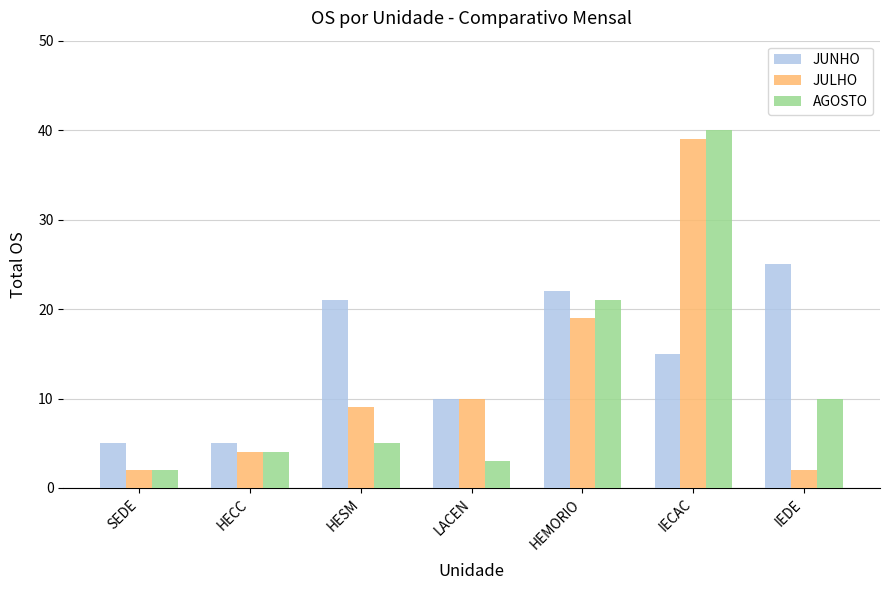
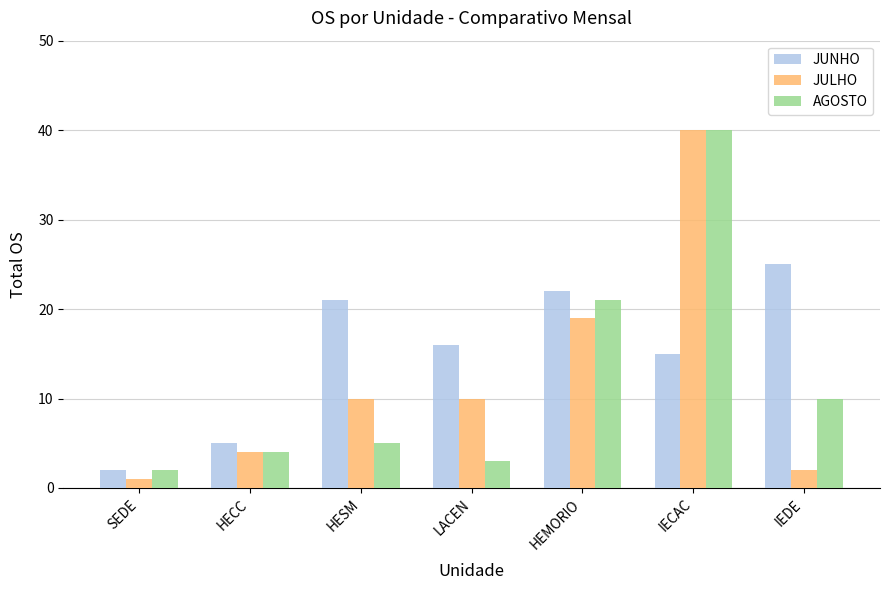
  {
    "JUNHO": {
-     "SEDE": 5,
+     "SEDE": 2,
      "HECC": 5,
      "HESM": 21,
-     "LACEN": 10,
+     "LACEN": 16,
      "HEMORIO": 22,
      "IECAC": 15,
      "IEDE": 25
    },
    "JULHO": {
-     "SEDE": 2,
+     "SEDE": 1,
      "HECC": 4,
-     "HESM": 9,
+     "HESM": 10,
      "LACEN": 10,
      "HEMORIO": 19,
-     "IECAC": 39,
+     "IECAC": 40,
      "IEDE": 2
    },
    "AGOSTO": {
      "SEDE": 2,
      "HECC": 4,
      "HESM": 5,
      "LACEN": 3,
      "HEMORIO": 21,
      "IECAC": 40,
      "IEDE": 10
    }
  }
